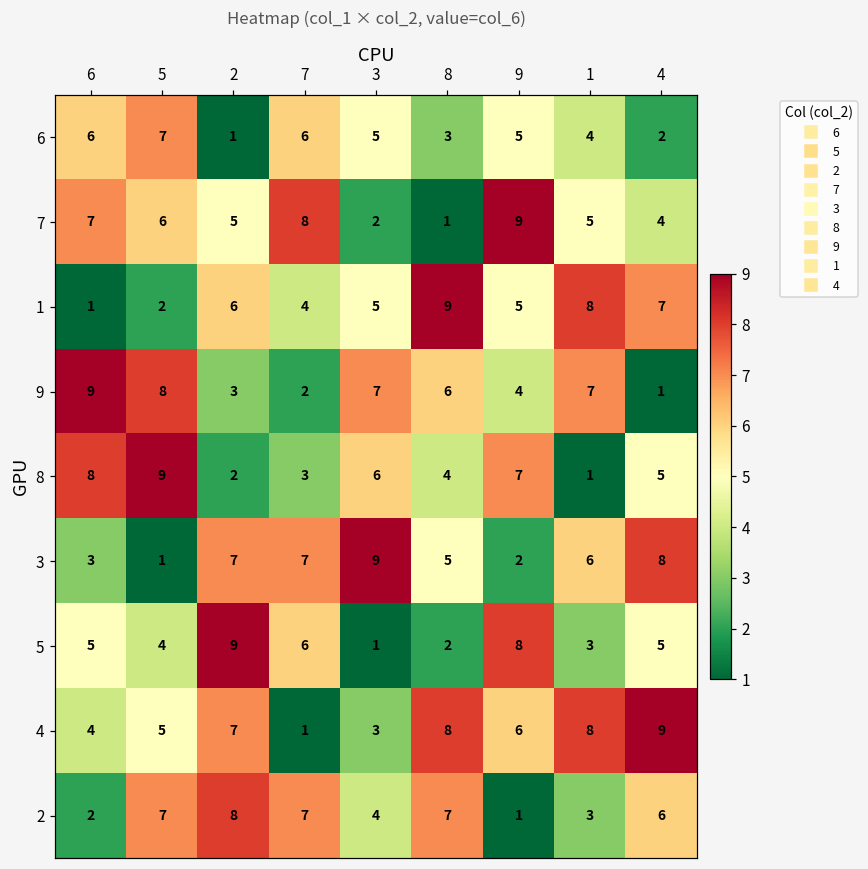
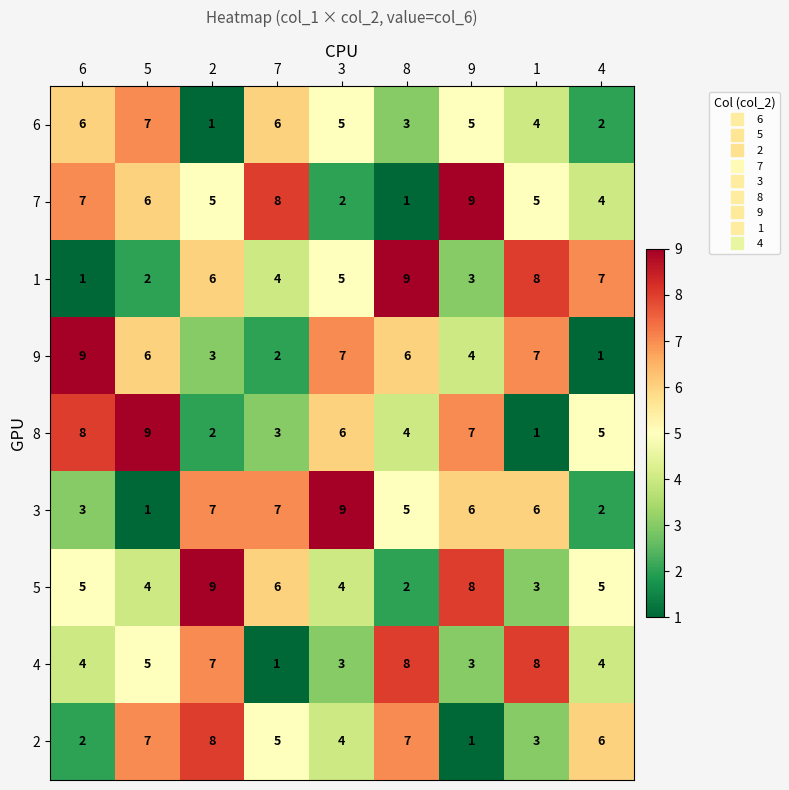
  {
    "6": {
      "6": 6,
      "5": 7,
      "2": 1,
      "7": 6,
      "3": 5,
      "8": 3,
      "9": 5,
      "1": 4,
      "4": 2
    },
    "7": {
      "6": 7,
      "5": 6,
      "2": 5,
      "7": 8,
      "3": 2,
      "8": 1,
      "9": 9,
      "1": 5,
      "4": 4
    },
    "1": {
      "6": 1,
      "5": 2,
      "2": 6,
      "7": 4,
      "3": 5,
      "8": 9,
-     "9": 5,
+     "9": 3,
      "1": 8,
      "4": 7
    },
    "9": {
      "6": 9,
-     "5": 8,
+     "5": 6,
      "2": 3,
      "7": 2,
      "3": 7,
      "8": 6,
      "9": 4,
      "1": 7,
      "4": 1
    },
    "8": {
      "6": 8,
      "5": 9,
      "2": 2,
      "7": 3,
      "3": 6,
      "8": 4,
      "9": 7,
      "1": 1,
      "4": 5
    },
    "3": {
      "6": 3,
      "5": 1,
      "2": 7,
      "7": 7,
      "3": 9,
      "8": 5,
-     "9": 2,
+     "9": 6,
      "1": 6,
-     "4": 8
+     "4": 2
    },
    "5": {
      "6": 5,
      "5": 4,
      "2": 9,
      "7": 6,
-     "3": 1,
+     "3": 4,
      "8": 2,
      "9": 8,
      "1": 3,
      "4": 5
    },
    "4": {
      "6": 4,
      "5": 5,
      "2": 7,
      "7": 1,
      "3": 3,
      "8": 8,
-     "9": 6,
+     "9": 3,
      "1": 8,
-     "4": 9
+     "4": 4
    },
    "2": {
      "6": 2,
      "5": 7,
      "2": 8,
-     "7": 7,
+     "7": 5,
      "3": 4,
      "8": 7,
      "9": 1,
      "1": 3,
      "4": 6
    }
  }
